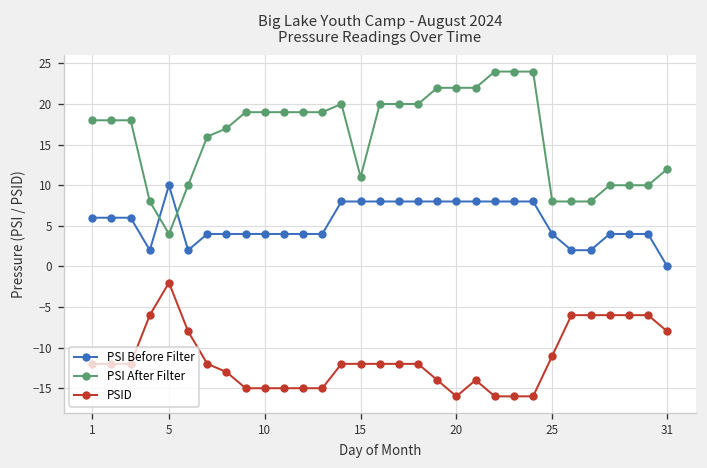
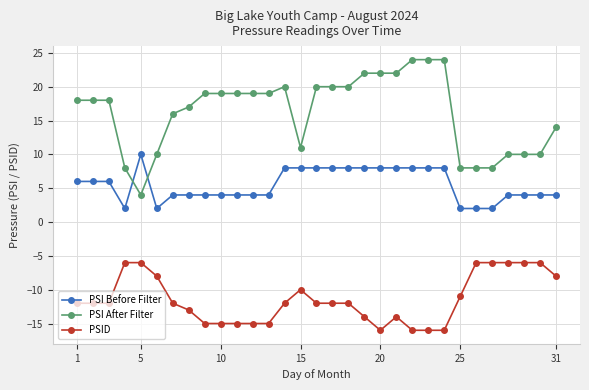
  {
    "PSI Before Filter": {
      "1": 6,
      "5": 10,
      "10": 4,
      "15": 8,
      "20": 8,
-     "25": 4,
-     "31": 0
+     "25": 2,
+     "31": 4
    },
    "PSI After Filter": {
      "1": 18,
      "5": 4,
      "10": 19,
      "15": 11,
      "20": 22,
      "25": 8,
-     "31": 12
+     "31": 14
    },
    "PSID": {
-     "5": -2,
+     "5": -6,
      "10": -15,
-     "15": -12,
+     "15": -10,
      "20": -16,
      "25": -11,
      "31": -8
    }
  }
